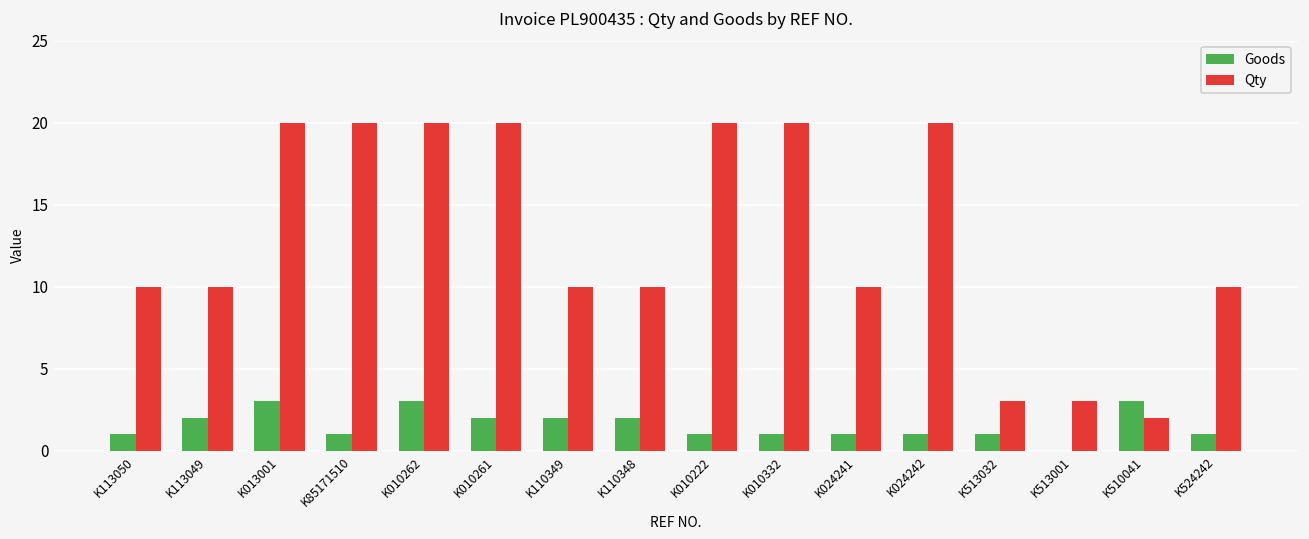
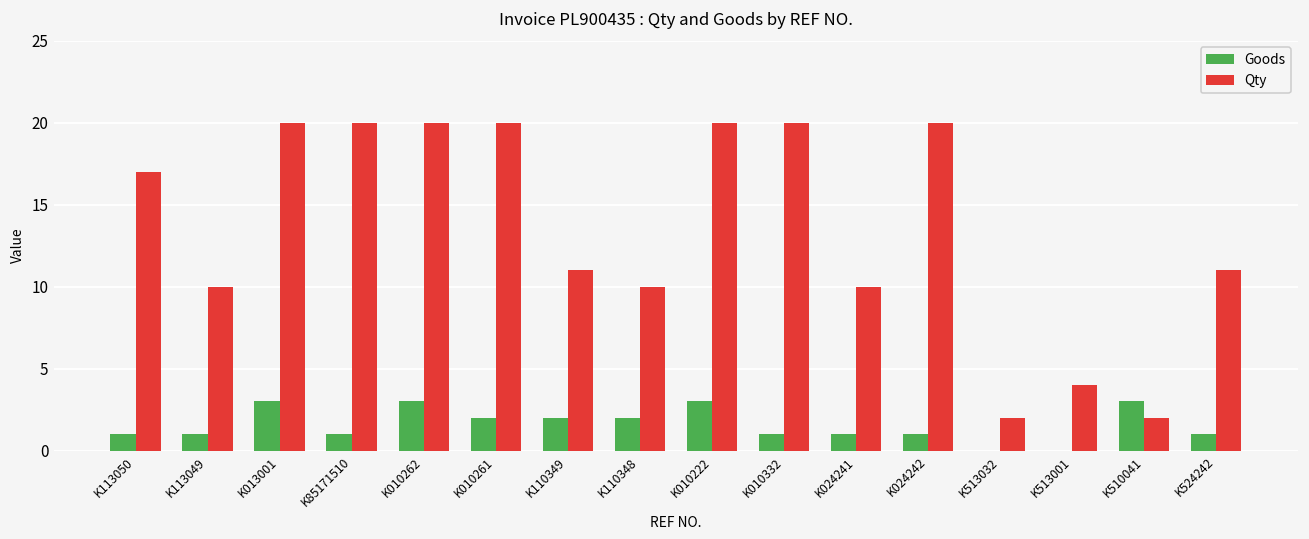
  {
    "Goods": {
      "K113050": 1,
-     "K113049": 2,
+     "K113049": 1,
      "K013001": 3,
      "K85171510": 1,
      "K010262": 3,
      "K010261": 2,
      "K110349": 2,
      "K110348": 2,
-     "K010222": 1,
+     "K010222": 3,
      "K010332": 1,
      "K024241": 1,
      "K024242": 1,
-     "K513032": 1,
+     "K513032": 0,
      "K513001": 0,
      "K510041": 3,
      "K524242": 1
    },
    "Qty": {
-     "K113050": 10,
+     "K113050": 17,
      "K113049": 10,
      "K013001": 20,
      "K85171510": 20,
      "K010262": 20,
      "K010261": 20,
-     "K110349": 10,
+     "K110349": 11,
      "K110348": 10,
      "K010222": 20,
      "K010332": 20,
      "K024241": 10,
      "K024242": 20,
-     "K513032": 3,
-     "K513001": 3,
+     "K513032": 2,
+     "K513001": 4,
      "K510041": 2,
-     "K524242": 10
+     "K524242": 11
    }
  }
